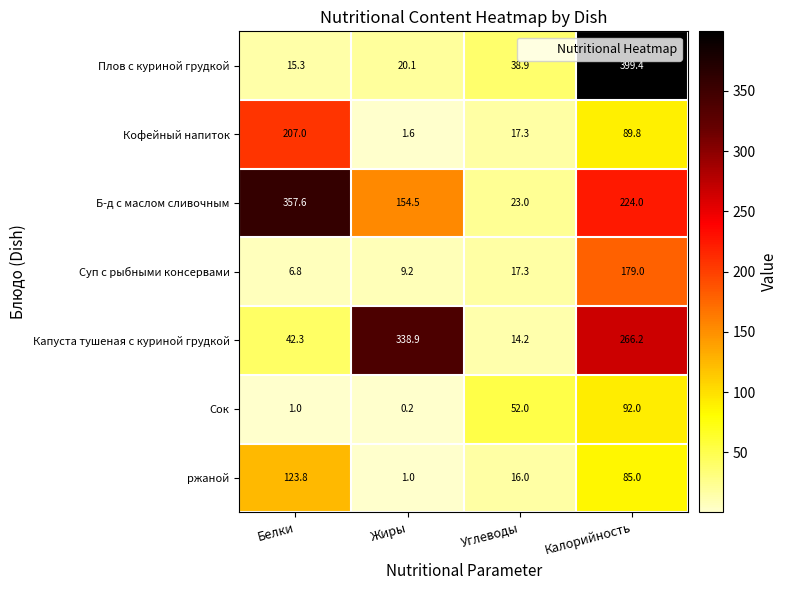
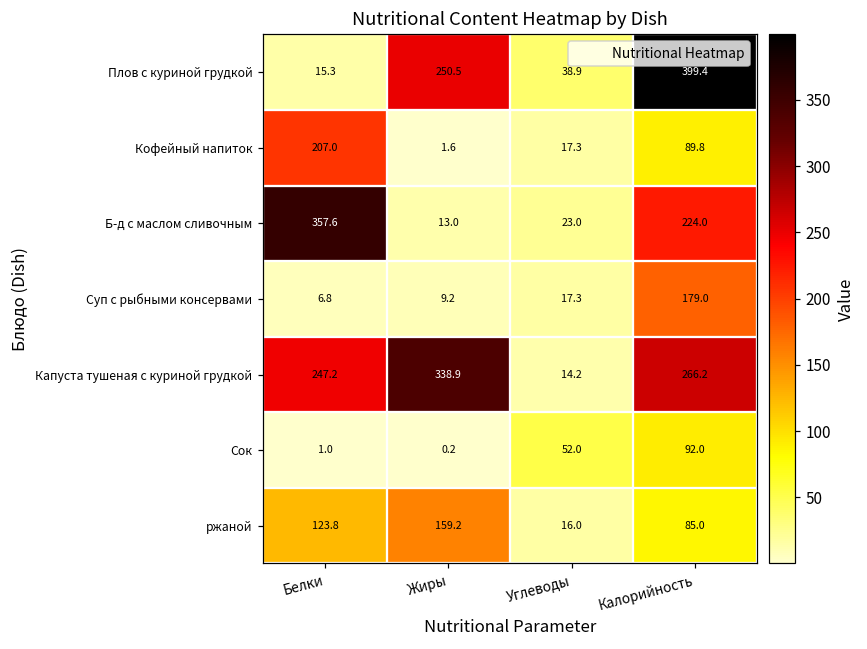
  {
    "Плов с куриной грудкой": {
      "Белки": 15.3,
-     "Жиры": 20.1,
+     "Жиры": 250.5,
      "Углеводы": 38.9,
      "Калорийность": 399.4
    },
    "Кофейный напиток": {
      "Белки": 207.0,
      "Жиры": 1.6,
      "Углеводы": 17.3,
      "Калорийность": 89.8
    },
    "Б-д с маслом сливочным": {
      "Белки": 357.6,
-     "Жиры": 154.5,
+     "Жиры": 13.0,
      "Углеводы": 23.0,
      "Калорийность": 224.0
    },
    "Суп с рыбными консервами": {
      "Белки": 6.8,
      "Жиры": 9.2,
      "Углеводы": 17.3,
      "Калорийность": 179.0
    },
    "Капуста тушеная с куриной грудкой": {
-     "Белки": 42.3,
+     "Белки": 247.2,
      "Жиры": 338.9,
      "Углеводы": 14.2,
      "Калорийность": 266.2
    },
    "Сок": {
      "Белки": 1.0,
      "Жиры": 0.2,
      "Углеводы": 52.0,
      "Калорийность": 92.0
    },
    "ржаной": {
      "Белки": 123.8,
-     "Жиры": 1.0,
+     "Жиры": 159.2,
      "Углеводы": 16.0,
      "Калорийность": 85.0
    }
  }
